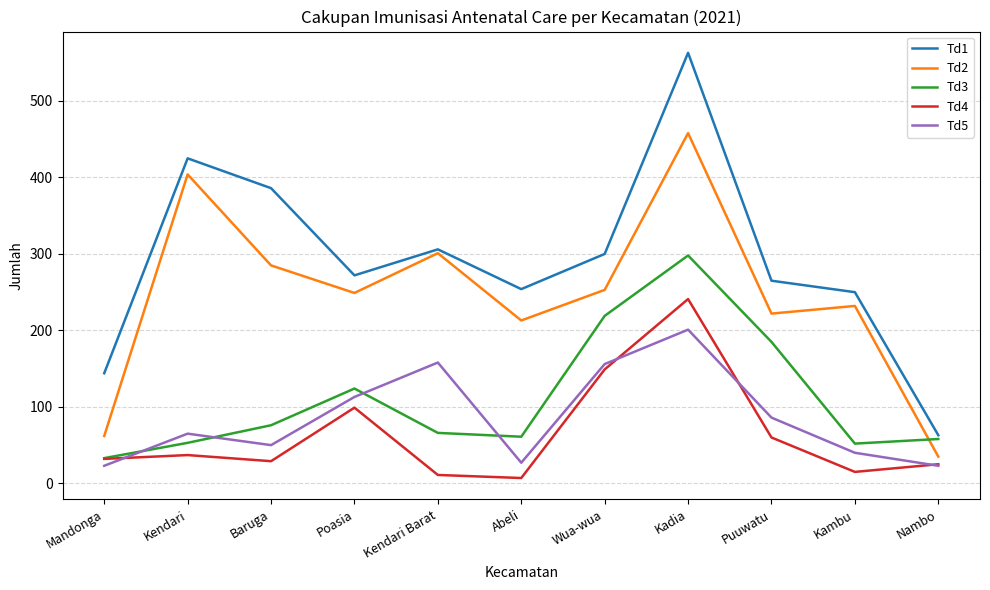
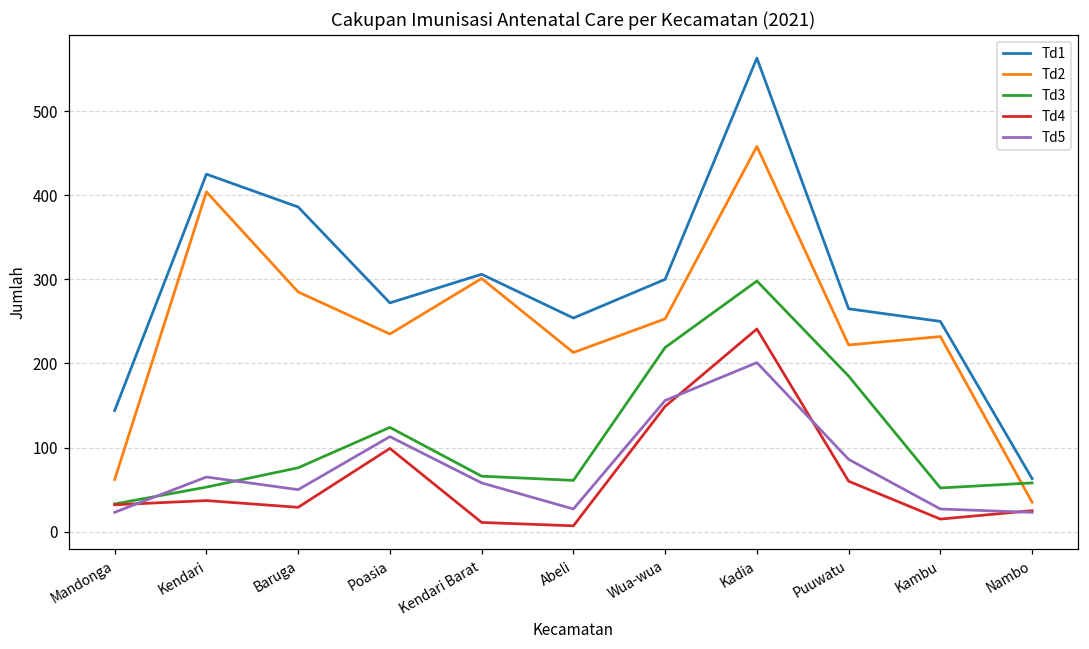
  {
    "Td1": {
      "Mandonga": 140,
      "Kendari": 430,
      "Baruga": 390,
      "Poasia": 270,
      "Kendari Barat": 310,
      "Abeli": 250,
      "Wua-wua": 300,
      "Kadia": 560,
      "Puuwatu": 270,
      "Kambu": 250,
      "Nambo": 60
    },
    "Td2": {
      "Mandonga": 60,
      "Kendari": 400,
      "Baruga": 290,
-     "Poasia": 250,
+     "Poasia": 240,
      "Kendari Barat": 300,
      "Abeli": 210,
      "Wua-wua": 250,
      "Kadia": 460,
      "Puuwatu": 220,
      "Kambu": 230,
      "Nambo": 40
    },
    "Td3": {
      "Kendari": 50,
      "Baruga": 80,
      "Poasia": 120,
      "Kendari Barat": 70,
      "Abeli": 60,
      "Wua-wua": 220,
      "Kadia": 300,
      "Puuwatu": 190,
      "Kambu": 50,
      "Nambo": 60
    },
    "Td4": {
      "Kendari": 40,
      "Baruga": 30,
      "Poasia": 100,
      "Kendari Barat": 10,
      "Abeli": 10,
      "Wua-wua": 150,
      "Kadia": 240,
      "Puuwatu": 60,
      "Kambu": 20
    },
    "Td5": {
      "Mandonga": 20,
      "Kendari": 70,
      "Baruga": 50,
      "Poasia": 110,
-     "Kendari Barat": 160,
+     "Kendari Barat": 60,
      "Abeli": 30,
      "Wua-wua": 160,
      "Kadia": 200,
      "Puuwatu": 90,
-     "Kambu": 40
+     "Kambu": 30
    }
  }
